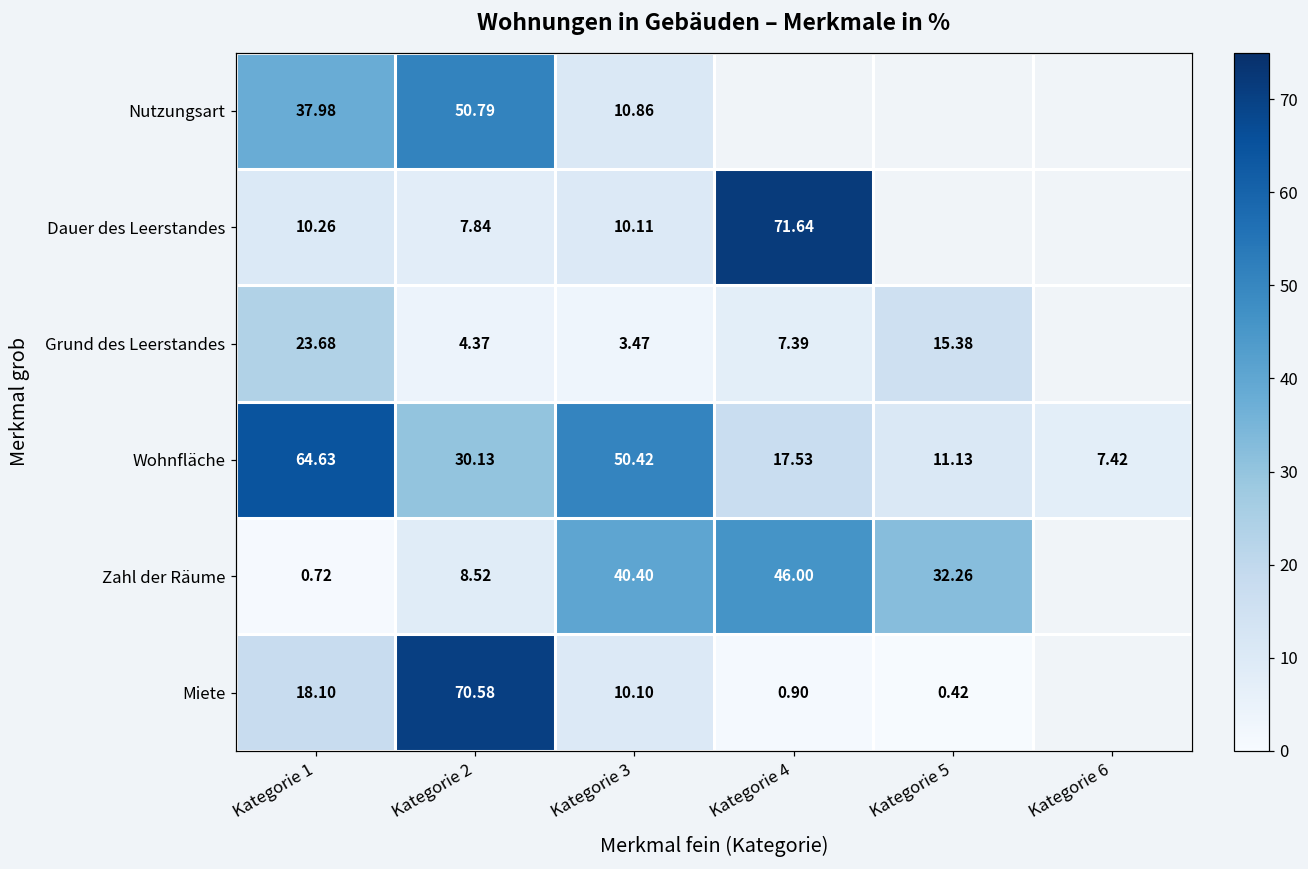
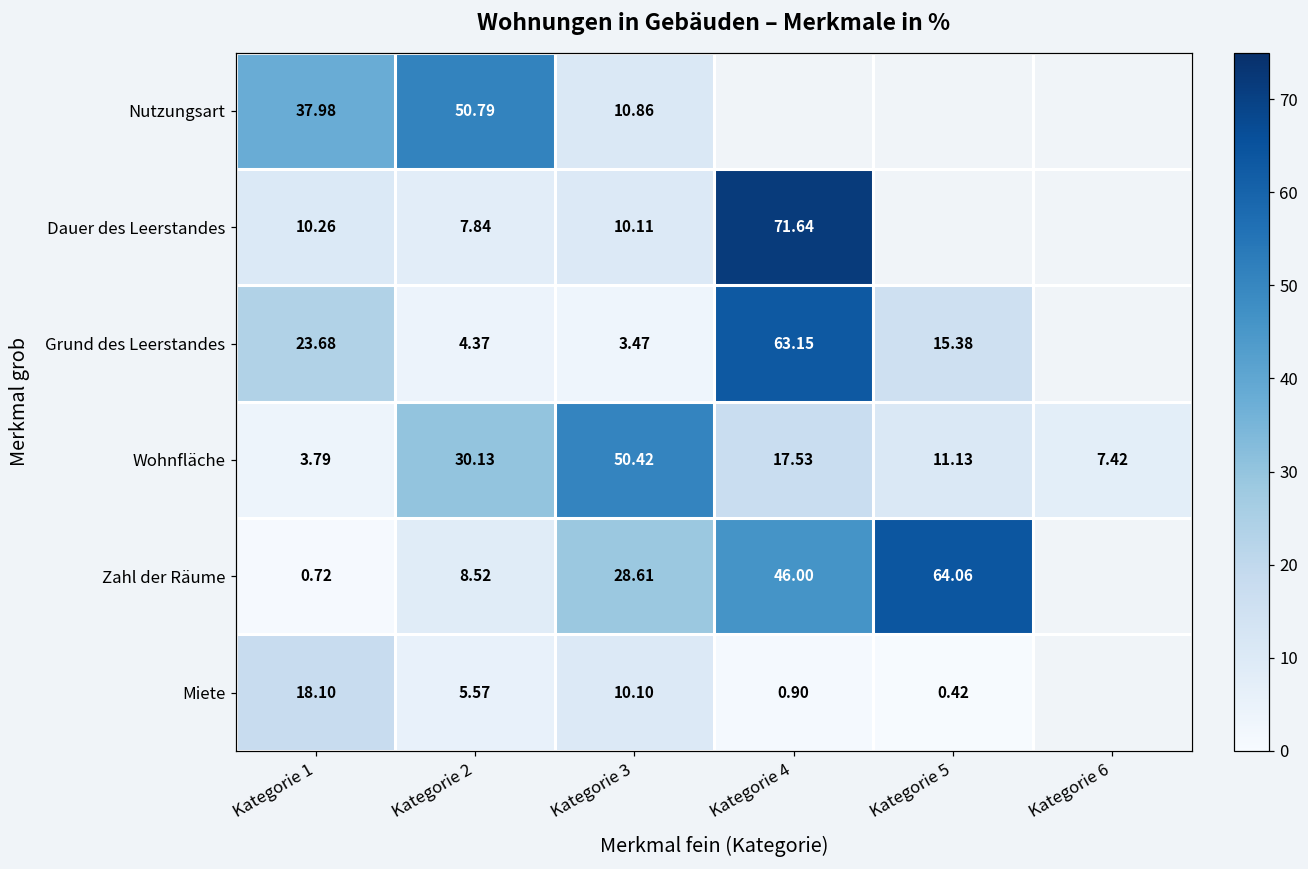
  {
    "Nutzungsart": {
      "Kategorie 1": 37.98,
      "Kategorie 2": 50.79,
      "Kategorie 3": 10.86
    },
    "Dauer des Leerstandes": {
      "Kategorie 1": 10.26,
      "Kategorie 2": 7.84,
      "Kategorie 3": 10.11,
      "Kategorie 4": 71.64
    },
    "Grund des Leerstandes": {
      "Kategorie 1": 23.68,
      "Kategorie 2": 4.37,
      "Kategorie 3": 3.47,
-     "Kategorie 4": 7.39,
+     "Kategorie 4": 63.15,
      "Kategorie 5": 15.38
    },
    "Wohnfläche": {
-     "Kategorie 1": 64.63,
+     "Kategorie 1": 3.79,
      "Kategorie 2": 30.13,
      "Kategorie 3": 50.42,
      "Kategorie 4": 17.53,
      "Kategorie 5": 11.13,
      "Kategorie 6": 7.42
    },
    "Zahl der Räume": {
      "Kategorie 1": 0.72,
      "Kategorie 2": 8.52,
-     "Kategorie 3": 40.40,
+     "Kategorie 3": 28.61,
      "Kategorie 4": 46.00,
-     "Kategorie 5": 32.26
+     "Kategorie 5": 64.06
    },
    "Miete": {
      "Kategorie 1": 18.10,
-     "Kategorie 2": 70.58,
+     "Kategorie 2": 5.57,
      "Kategorie 3": 10.10,
      "Kategorie 4": 0.90,
      "Kategorie 5": 0.42
    }
  }
